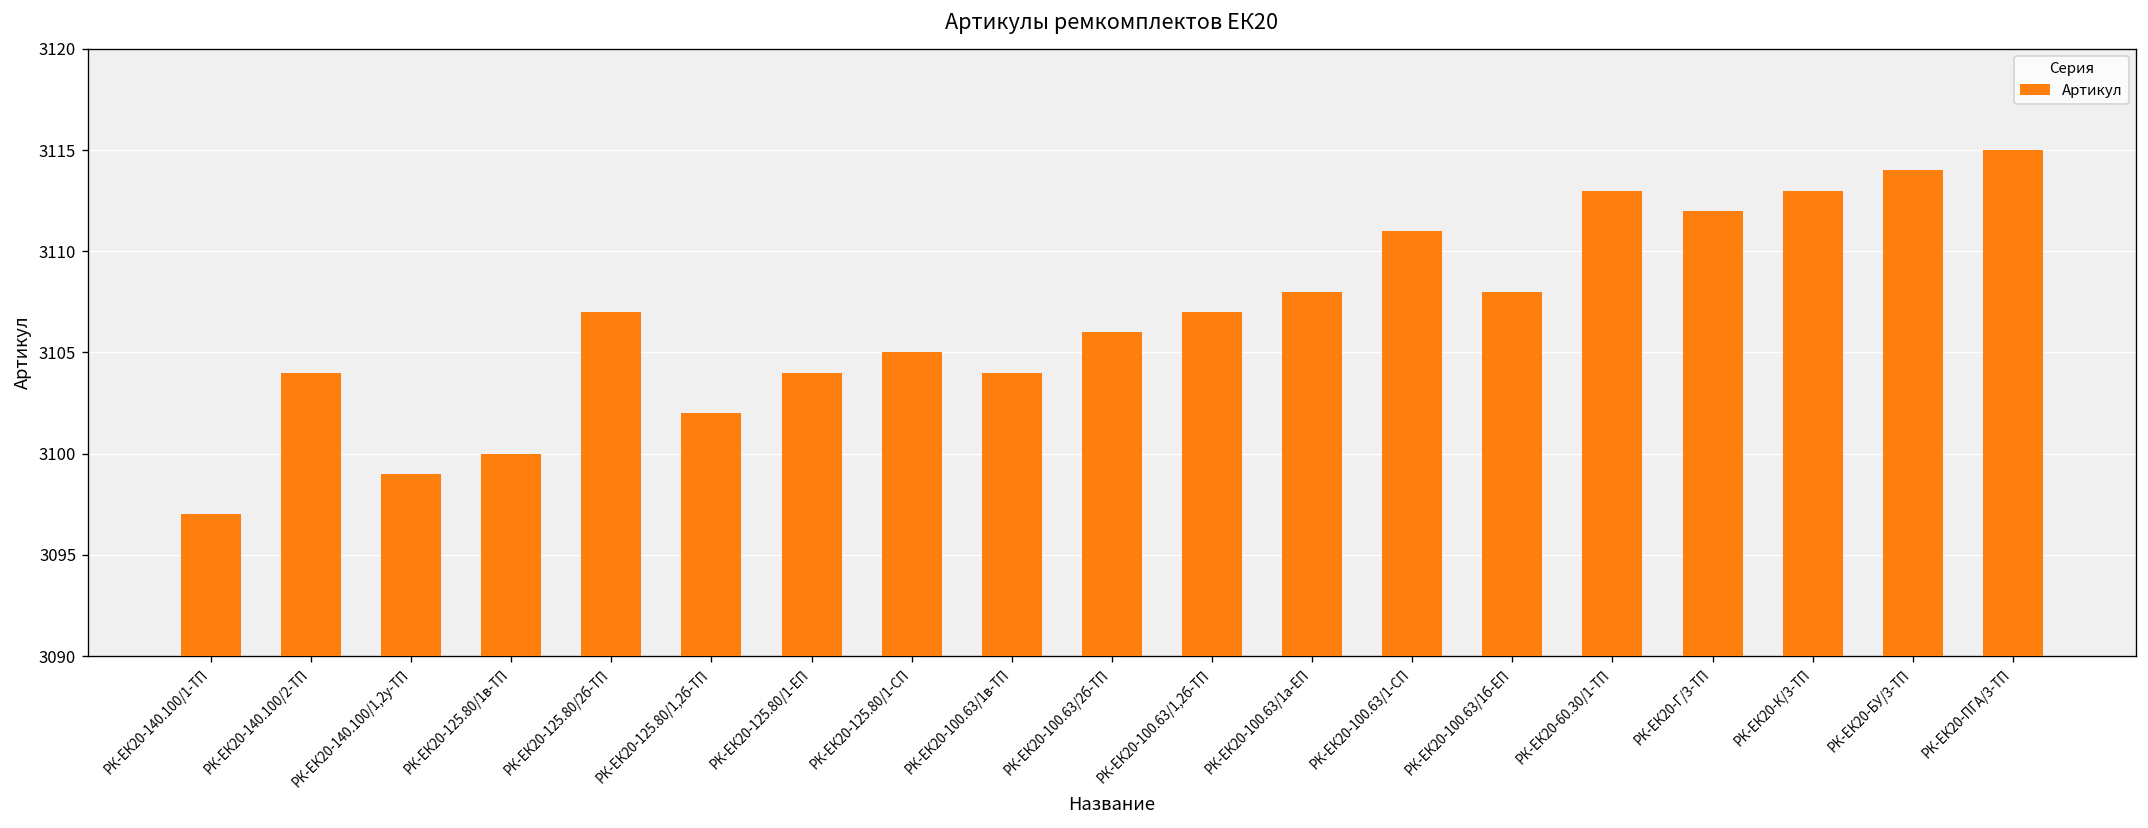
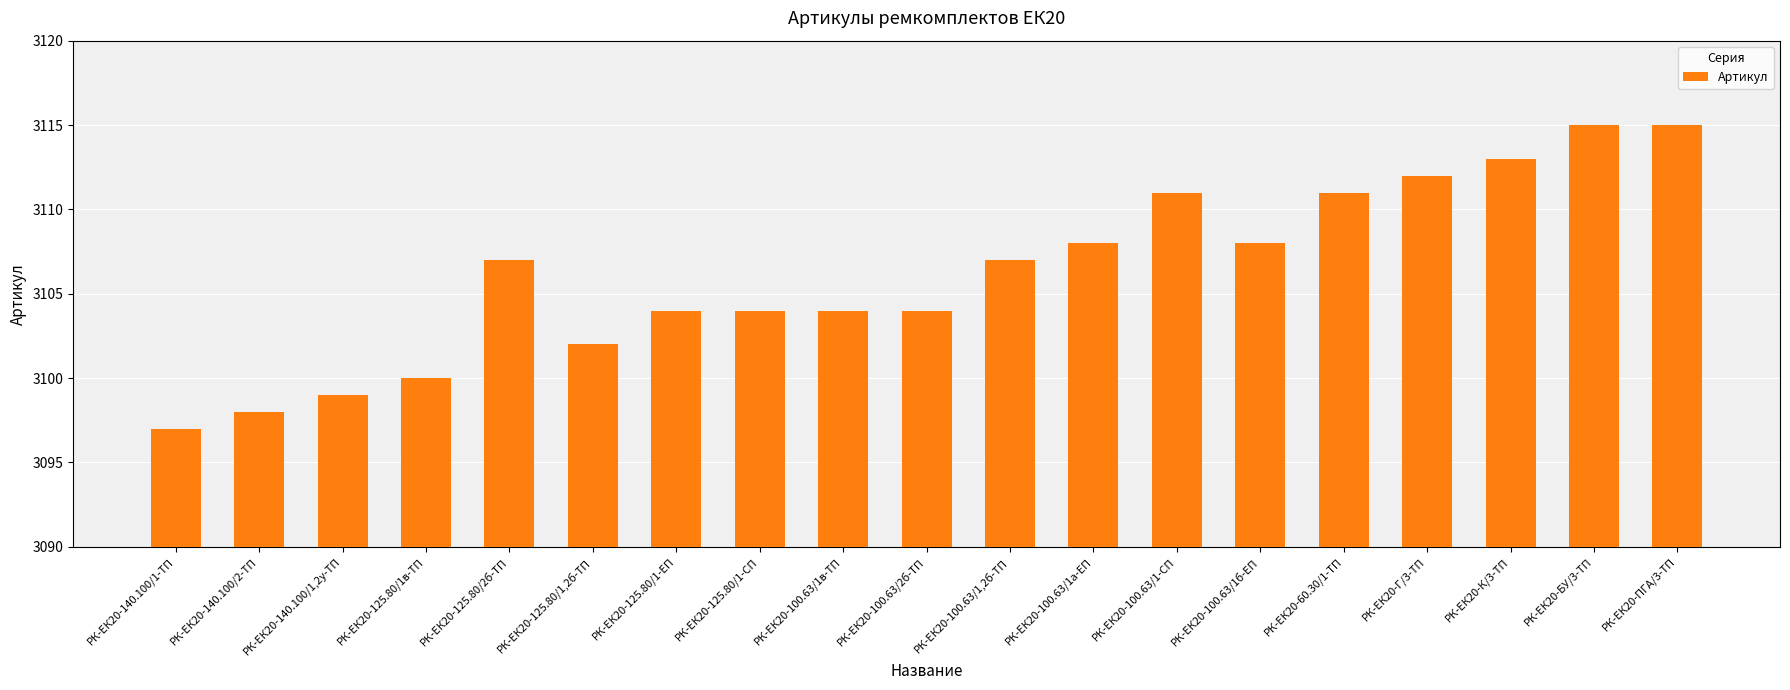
  {
    "РК-ЕК20-140.100/1-ТП": 3097,
-   "РК-ЕК20-140.100/2-ТП": 3104,
+   "РК-ЕК20-140.100/2-ТП": 3098,
    "РК-ЕК20-140.100/1,2у-ТП": 3099,
    "РК-ЕК20-125.80/1в-ТП": 3100,
    "РК-ЕК20-125.80/2б-ТП": 3107,
    "РК-ЕК20-125.80/1,2б-ТП": 3102,
    "РК-ЕК20-125.80/1-ЕП": 3104,
-   "РК-ЕК20-125.80/1-СП": 3105,
+   "РК-ЕК20-125.80/1-СП": 3104,
    "РК-ЕК20-100.63/1в-ТП": 3104,
-   "РК-ЕК20-100.63/2б-ТП": 3106,
+   "РК-ЕК20-100.63/2б-ТП": 3104,
    "РК-ЕК20-100.63/1,2б-ТП": 3107,
    "РК-ЕК20-100.63/1а-ЕП": 3108,
    "РК-ЕК20-100.63/1-СП": 3111,
    "РК-ЕК20-100.63/1б-ЕП": 3108,
-   "РК-ЕК20-60.30/1-ТП": 3113,
+   "РК-ЕК20-60.30/1-ТП": 3111,
    "РК-ЕК20-Г/3-ТП": 3112,
    "РК-ЕК20-К/3-ТП": 3113,
-   "РК-ЕК20-БУ/3-ТП": 3114,
+   "РК-ЕК20-БУ/3-ТП": 3115,
    "РК-ЕК20-ПГА/3-ТП": 3115
  }
